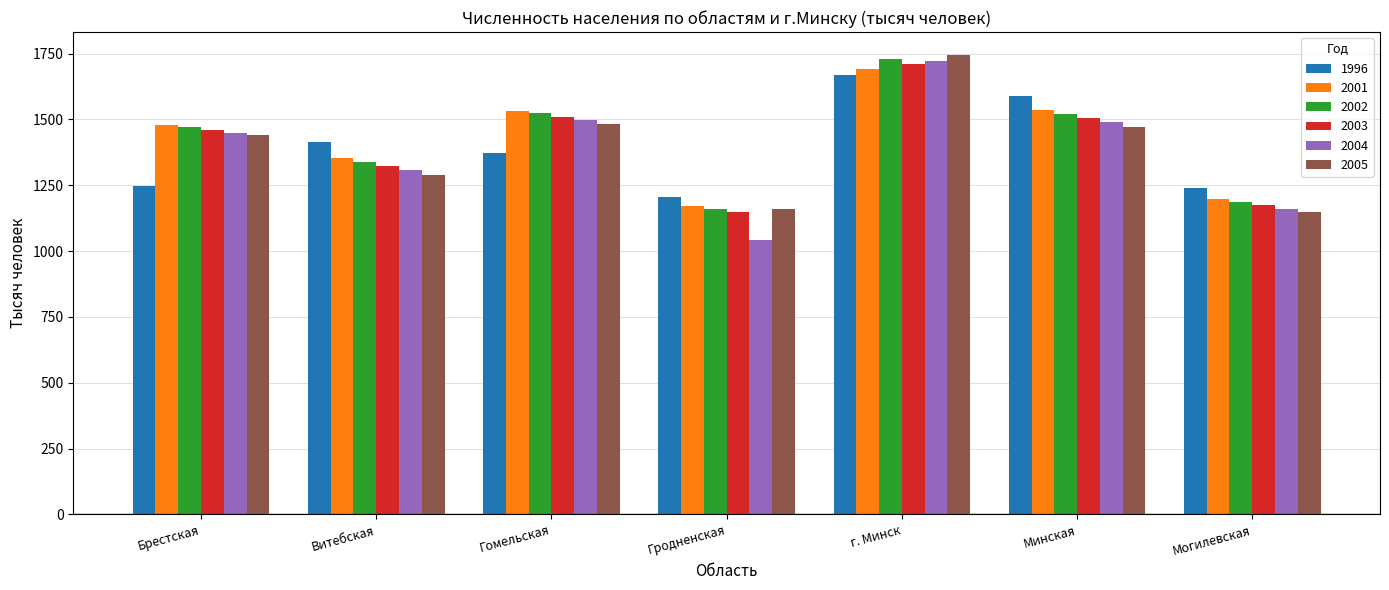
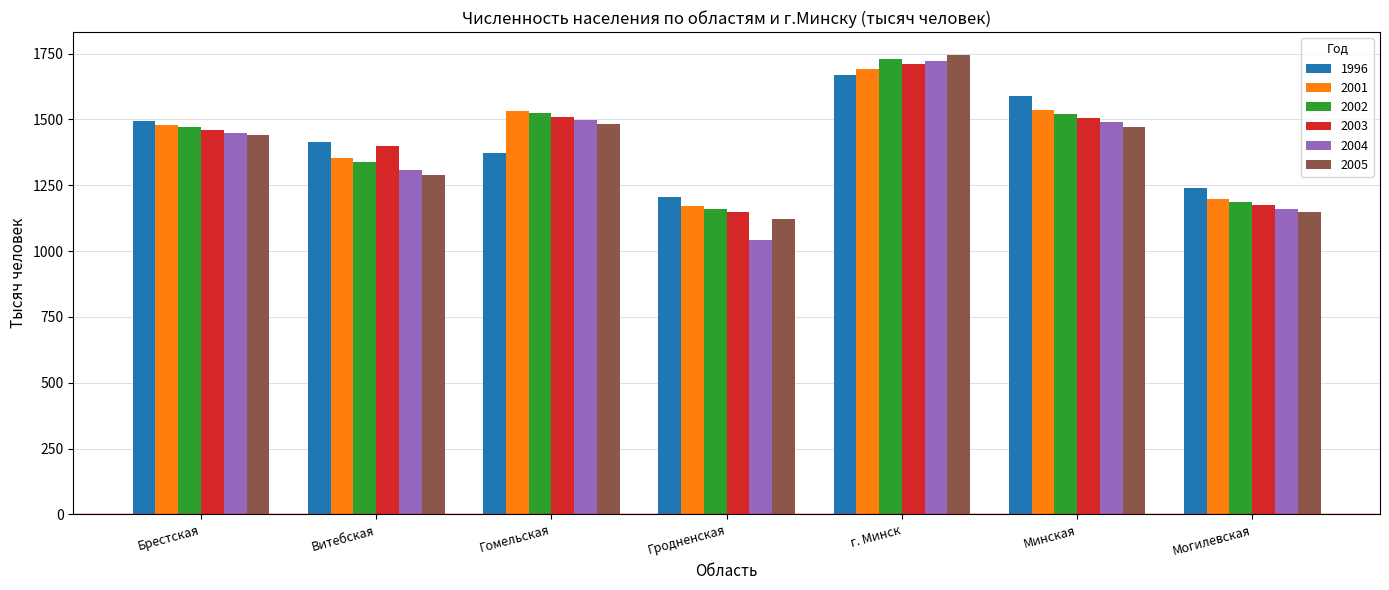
  {
    "1996": {
-     "Брестская": 1250,
+     "Брестская": 1490,
      "Витебская": 1420,
      "Гомельская": 1370,
      "Гродненская": 1200,
      "г. Минск": 1670,
      "Минская": 1590,
      "Могилевская": 1240
    },
    "2001": {
      "Брестская": 1480,
      "Витебская": 1350,
      "Гомельская": 1530,
      "Гродненская": 1170,
      "г. Минск": 1690,
      "Минская": 1540,
      "Могилевская": 1200
    },
    "2002": {
      "Брестская": 1470,
      "Витебская": 1340,
      "Гомельская": 1520,
      "Гродненская": 1160,
      "г. Минск": 1730,
      "Минская": 1520,
      "Могилевская": 1190
    },
    "2003": {
      "Брестская": 1460,
-     "Витебская": 1320,
+     "Витебская": 1400,
      "Гомельская": 1510,
      "Гродненская": 1150,
      "г. Минск": 1710,
      "Минская": 1510,
      "Могилевская": 1170
    },
    "2004": {
      "Брестская": 1450,
      "Витебская": 1310,
      "Гомельская": 1500,
      "Гродненская": 1040,
      "г. Минск": 1720,
      "Минская": 1490,
      "Могилевская": 1160
    },
    "2005": {
      "Брестская": 1440,
      "Витебская": 1290,
      "Гомельская": 1480,
-     "Гродненская": 1160,
+     "Гродненская": 1120,
      "г. Минск": 1740,
      "Минская": 1470,
      "Могилевская": 1150
    }
  }
